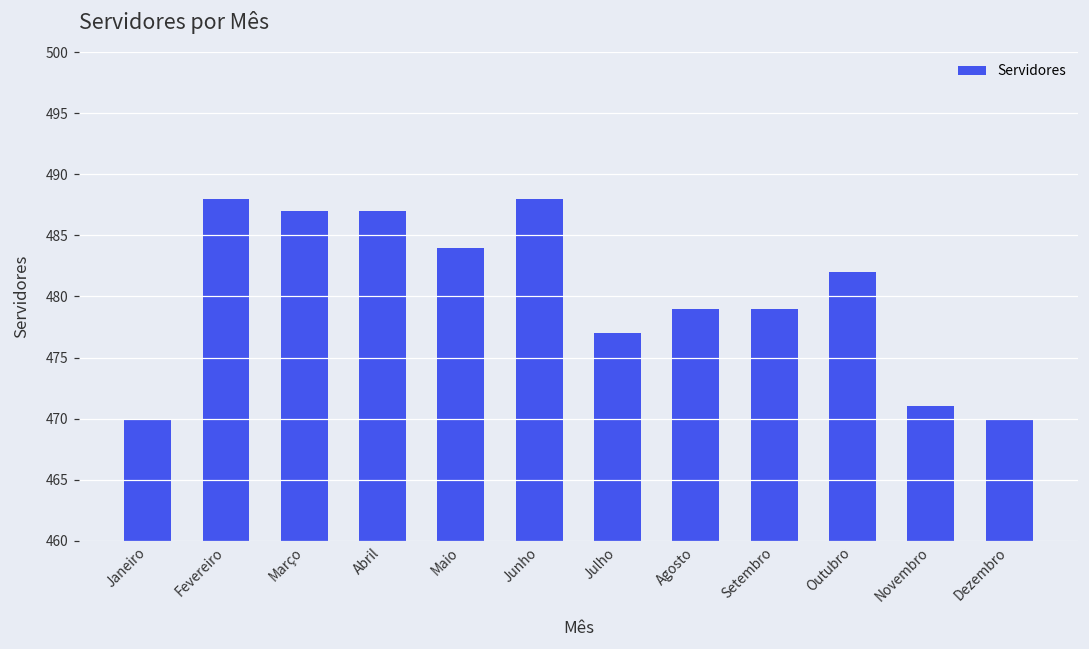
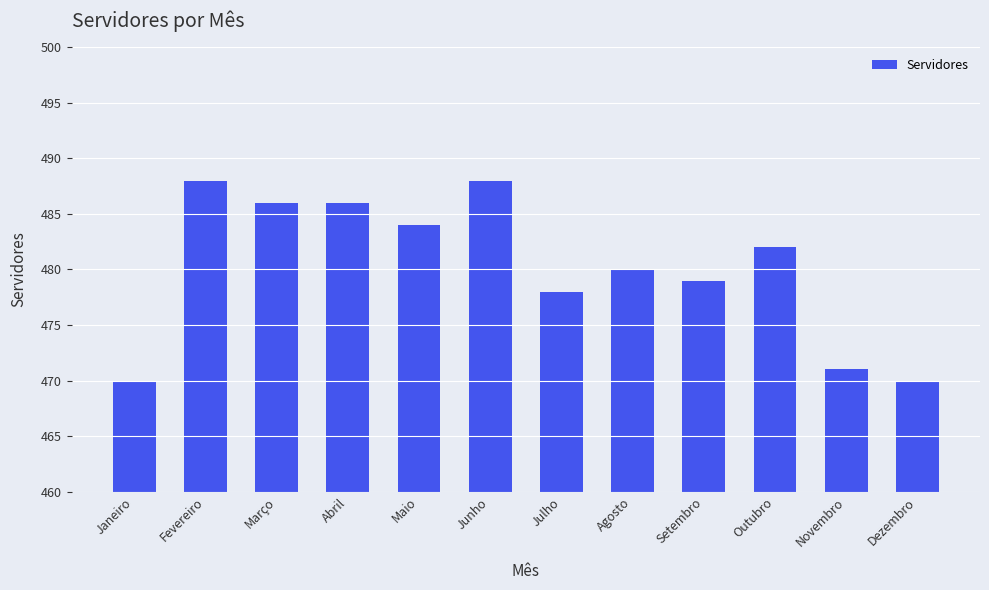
  {
    "Janeiro": 470,
    "Fevereiro": 488,
-   "Março": 487,
-   "Abril": 487,
+   "Março": 486,
+   "Abril": 486,
    "Maio": 484,
    "Junho": 488,
-   "Julho": 477,
-   "Agosto": 479,
+   "Julho": 478,
+   "Agosto": 480,
    "Setembro": 479,
    "Outubro": 482,
    "Novembro": 471,
    "Dezembro": 470
  }
